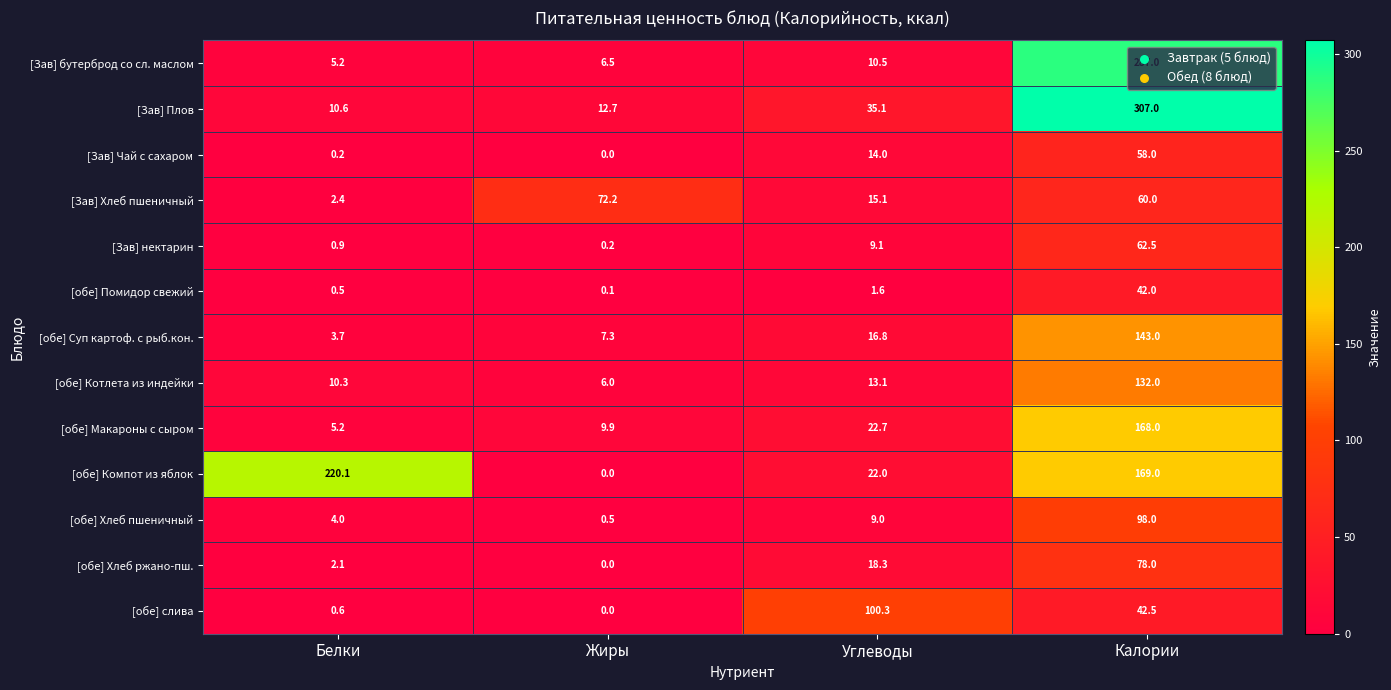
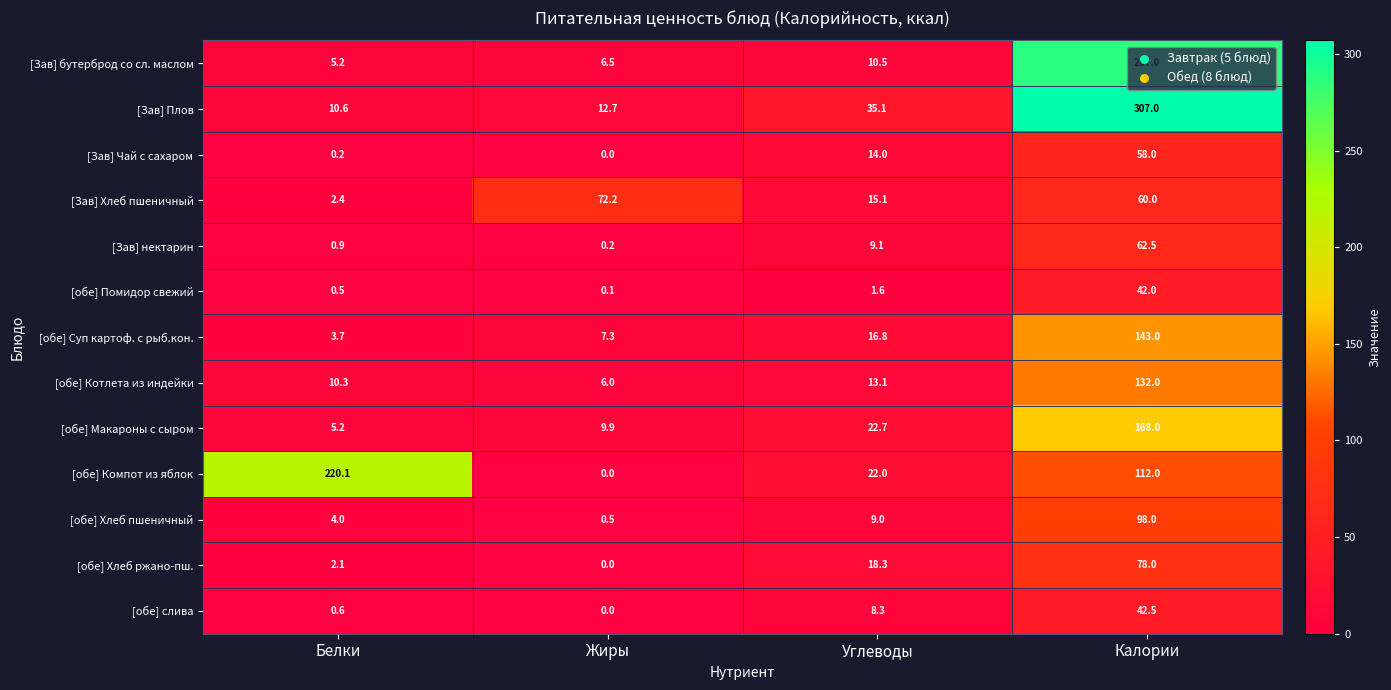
  {
    "[Зав] бутерброд со сл. маслом": {
      "Белки": 5.2,
      "Жиры": 6.5,
      "Углеводы": 10.5
    },
    "[Зав] Плов": {
      "Белки": 10.6,
      "Жиры": 12.7,
      "Углеводы": 35.1,
      "Калории": 307.0
    },
    "[Зав] Чай с сахаром": {
      "Белки": 0.2,
      "Жиры": 0.0,
      "Углеводы": 14.0,
      "Калории": 58.0
    },
    "[Зав] Хлеб пшеничный": {
      "Белки": 2.4,
      "Жиры": 72.2,
      "Углеводы": 15.1,
      "Калории": 60.0
    },
    "[Зав] нектарин": {
      "Белки": 0.9,
      "Жиры": 0.2,
      "Углеводы": 9.1,
      "Калории": 62.5
    },
    "[обе] Помидор свежий": {
      "Белки": 0.5,
      "Жиры": 0.1,
      "Углеводы": 1.6,
      "Калории": 42.0
    },
    "[обе] Суп картоф. с рыб.кон.": {
      "Белки": 3.7,
      "Жиры": 7.3,
      "Углеводы": 16.8,
      "Калории": 143.0
    },
    "[обе] Котлета из индейки": {
      "Белки": 10.3,
      "Жиры": 6.0,
      "Углеводы": 13.1,
      "Калории": 132.0
    },
    "[обе] Макароны с сыром": {
      "Белки": 5.2,
      "Жиры": 9.9,
      "Углеводы": 22.7,
      "Калории": 168.0
    },
    "[обе] Компот из яблок": {
      "Белки": 220.1,
      "Жиры": 0.0,
      "Углеводы": 22.0,
-     "Калории": 169.0
+     "Калории": 112.0
    },
    "[обе] Хлеб пшеничный": {
      "Белки": 4.0,
      "Жиры": 0.5,
      "Углеводы": 9.0,
      "Калории": 98.0
    },
    "[обе] Хлеб ржано-пш.": {
      "Белки": 2.1,
      "Жиры": 0.0,
      "Углеводы": 18.3,
      "Калории": 78.0
    },
    "[обе] слива": {
      "Белки": 0.6,
      "Жиры": 0.0,
-     "Углеводы": 100.3,
+     "Углеводы": 8.3,
      "Калории": 42.5
    }
  }
